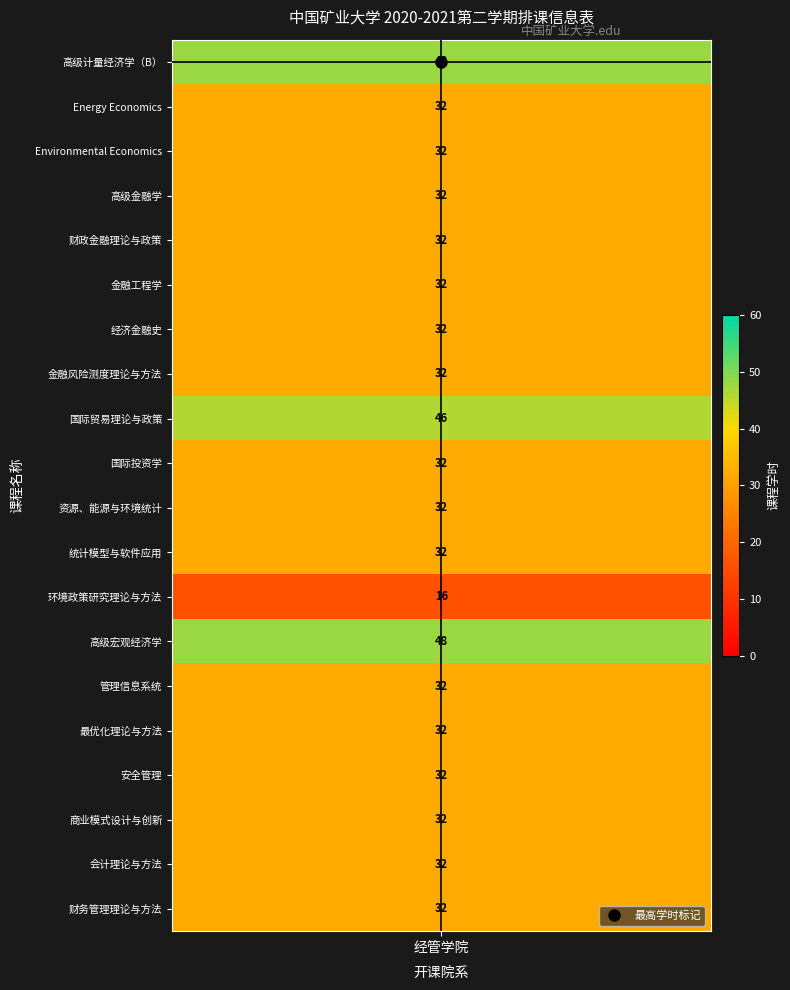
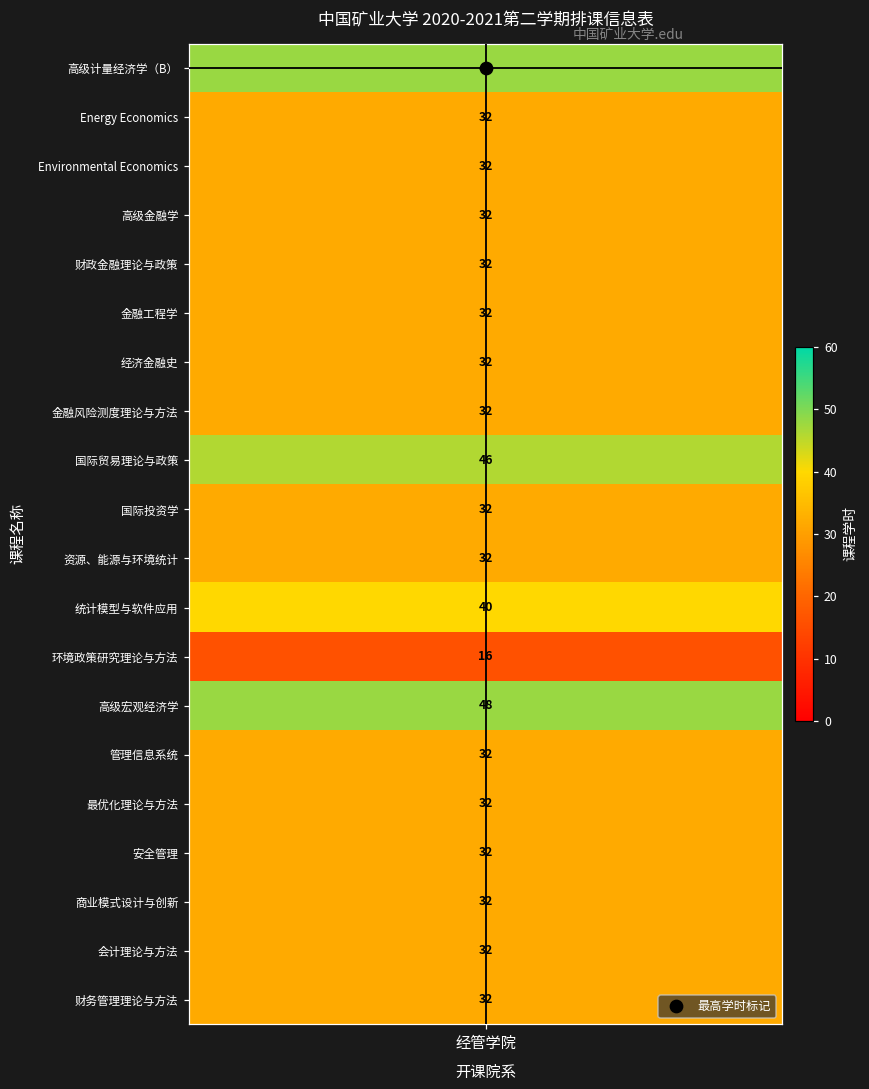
  {
    "Energy Economics": {
      "经管学院": 32
    },
    "Environmental Economics": {
      "经管学院": 32
    },
    "高级金融学": {
      "经管学院": 32
    },
    "财政金融理论与政策": {
      "经管学院": 32
    },
    "金融工程学": {
      "经管学院": 32
    },
    "经济金融史": {
      "经管学院": 32
    },
    "金融风险测度理论与方法": {
      "经管学院": 32
    },
    "国际贸易理论与政策": {
      "经管学院": 46
    },
    "国际投资学": {
      "经管学院": 32
    },
    "资源、能源与环境统计": {
      "经管学院": 32
    },
    "统计模型与软件应用": {
-     "经管学院": 32
+     "经管学院": 40
    },
    "环境政策研究理论与方法": {
      "经管学院": 16
    },
    "高级宏观经济学": {
      "经管学院": 48
    },
    "管理信息系统": {
      "经管学院": 32
    },
    "最优化理论与方法": {
      "经管学院": 32
    },
    "安全管理": {
      "经管学院": 32
    },
    "商业模式设计与创新": {
      "经管学院": 32
    },
    "会计理论与方法": {
      "经管学院": 32
    },
    "财务管理理论与方法": {
      "经管学院": 32
    }
  }
